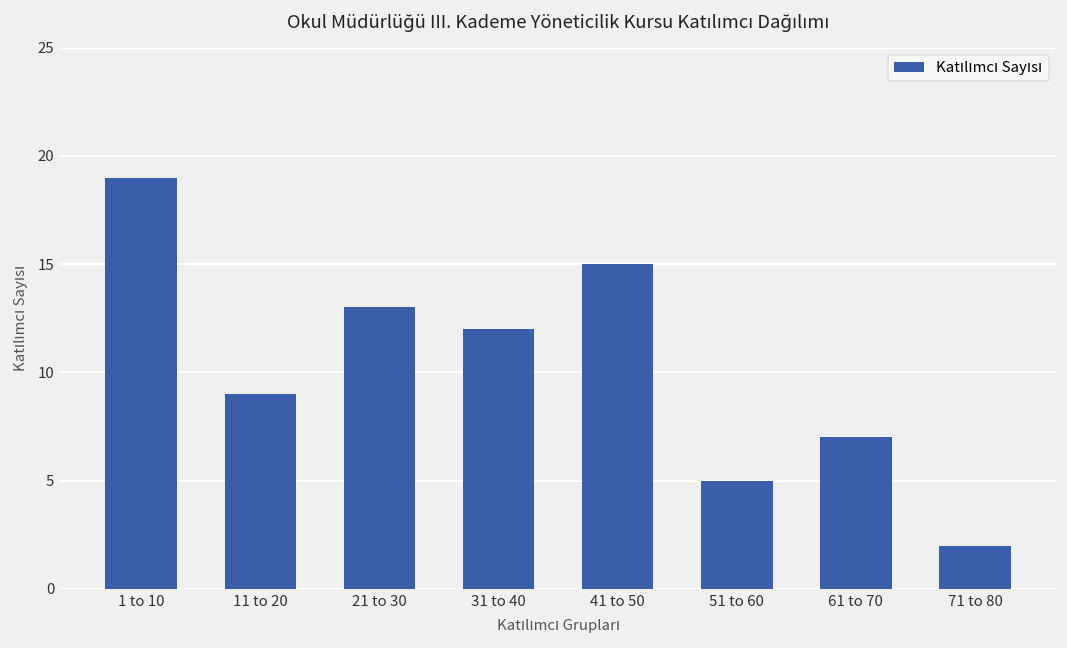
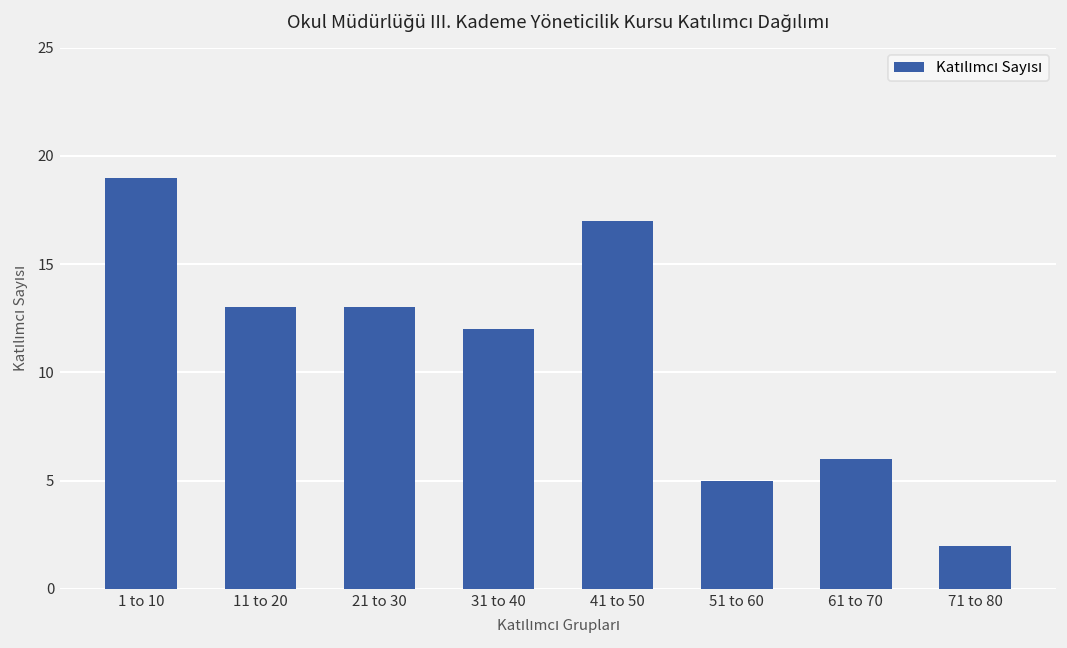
  {
    "1 to 10": 19,
-   "11 to 20": 9,
+   "11 to 20": 13,
    "21 to 30": 13,
    "31 to 40": 12,
-   "41 to 50": 15,
+   "41 to 50": 17,
    "51 to 60": 5,
-   "61 to 70": 7,
+   "61 to 70": 6,
    "71 to 80": 2
  }
